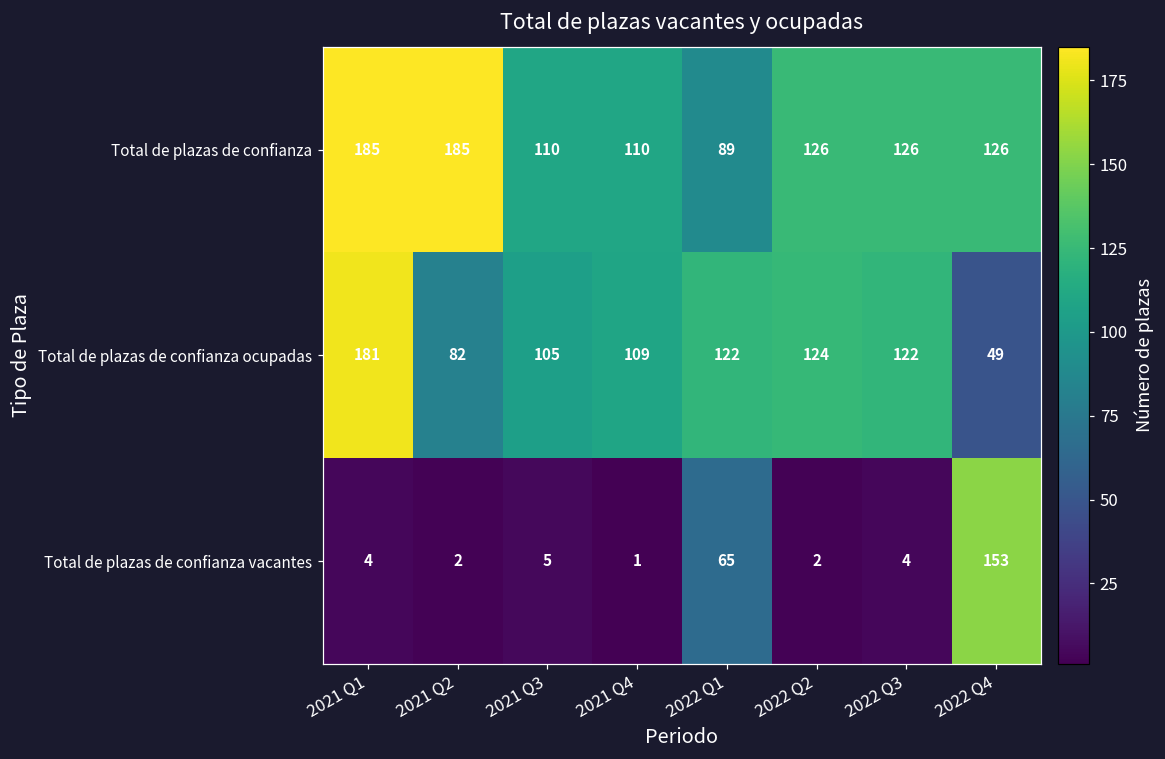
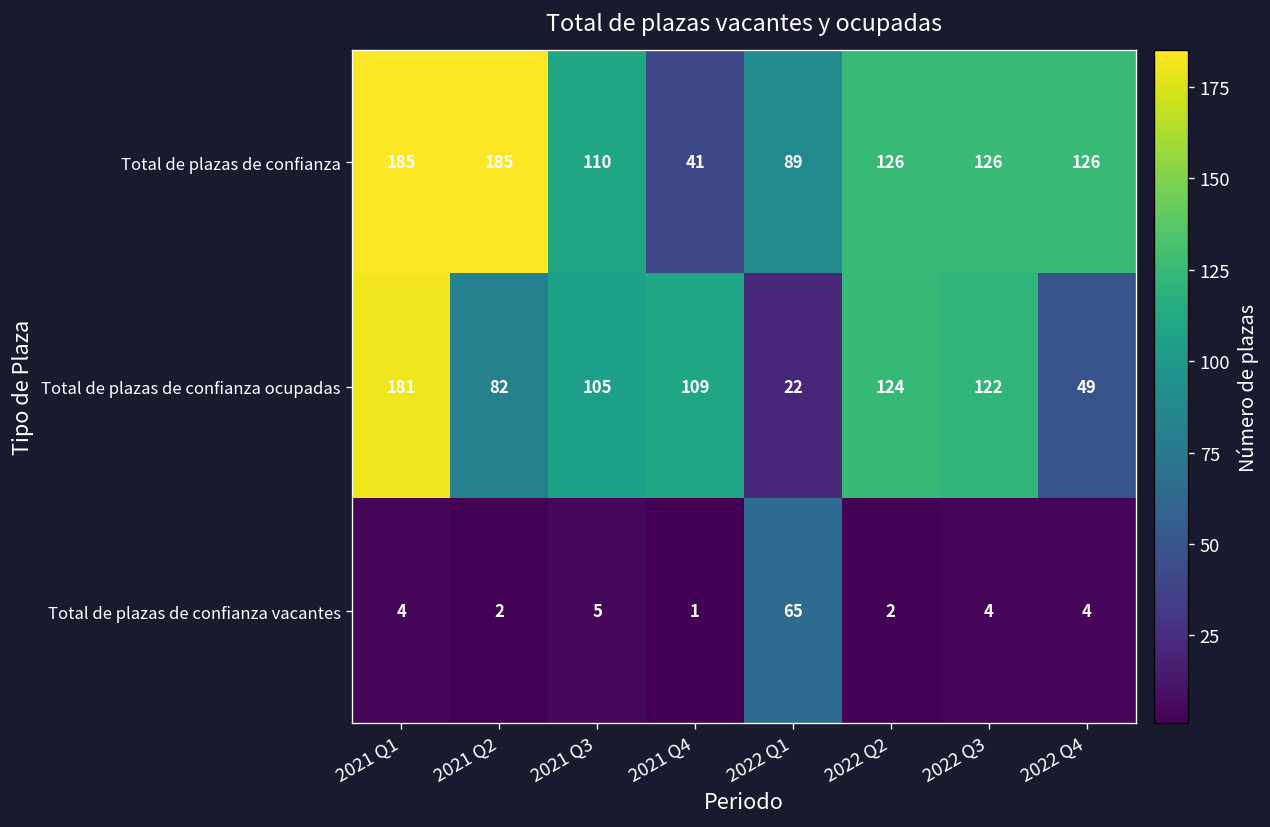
  {
    "Total de plazas de confianza": {
      "2021 Q1": 185,
      "2021 Q2": 185,
      "2021 Q3": 110,
-     "2021 Q4": 110,
+     "2021 Q4": 41,
      "2022 Q1": 89,
      "2022 Q2": 126,
      "2022 Q3": 126,
      "2022 Q4": 126
    },
    "Total de plazas de confianza ocupadas": {
      "2021 Q1": 181,
      "2021 Q2": 82,
      "2021 Q3": 105,
      "2021 Q4": 109,
-     "2022 Q1": 122,
+     "2022 Q1": 22,
      "2022 Q2": 124,
      "2022 Q3": 122,
      "2022 Q4": 49
    },
    "Total de plazas de confianza vacantes": {
      "2021 Q1": 4,
      "2021 Q2": 2,
      "2021 Q3": 5,
      "2021 Q4": 1,
      "2022 Q1": 65,
      "2022 Q2": 2,
      "2022 Q3": 4,
-     "2022 Q4": 153
+     "2022 Q4": 4
    }
  }
